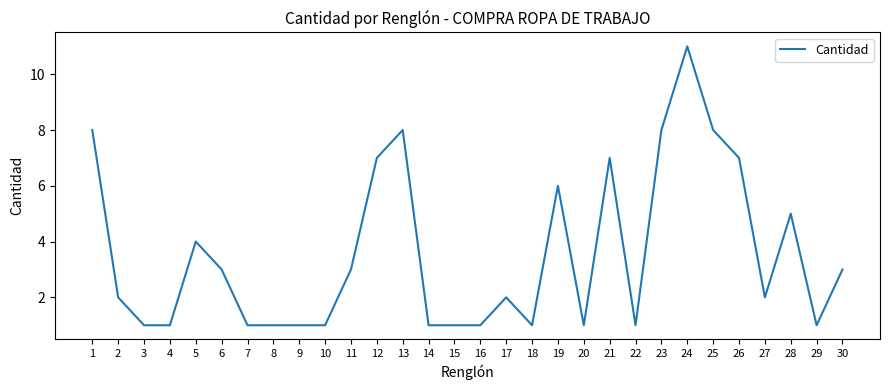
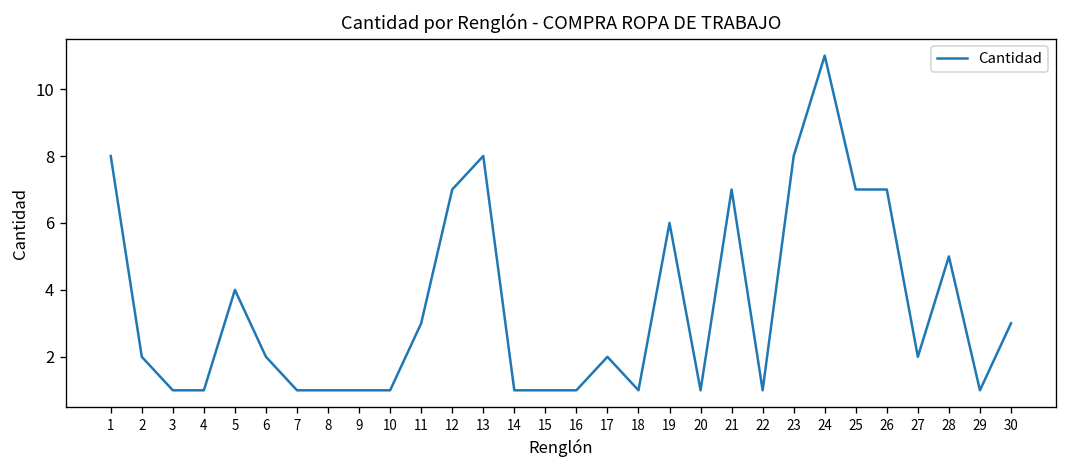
  {
    "1": 8,
    "2": 2,
    "3": 1,
    "4": 1,
    "5": 4,
-   "6": 3,
+   "6": 2,
    "7": 1,
    "8": 1,
    "9": 1,
    "10": 1,
    "11": 3,
    "12": 7,
    "13": 8,
    "14": 1,
    "15": 1,
    "16": 1,
    "17": 2,
    "18": 1,
    "19": 6,
    "20": 1,
    "21": 7,
    "22": 1,
    "23": 8,
    "24": 11,
-   "25": 8,
+   "25": 7,
    "26": 7,
    "27": 2,
    "28": 5,
    "29": 1,
    "30": 3
  }
